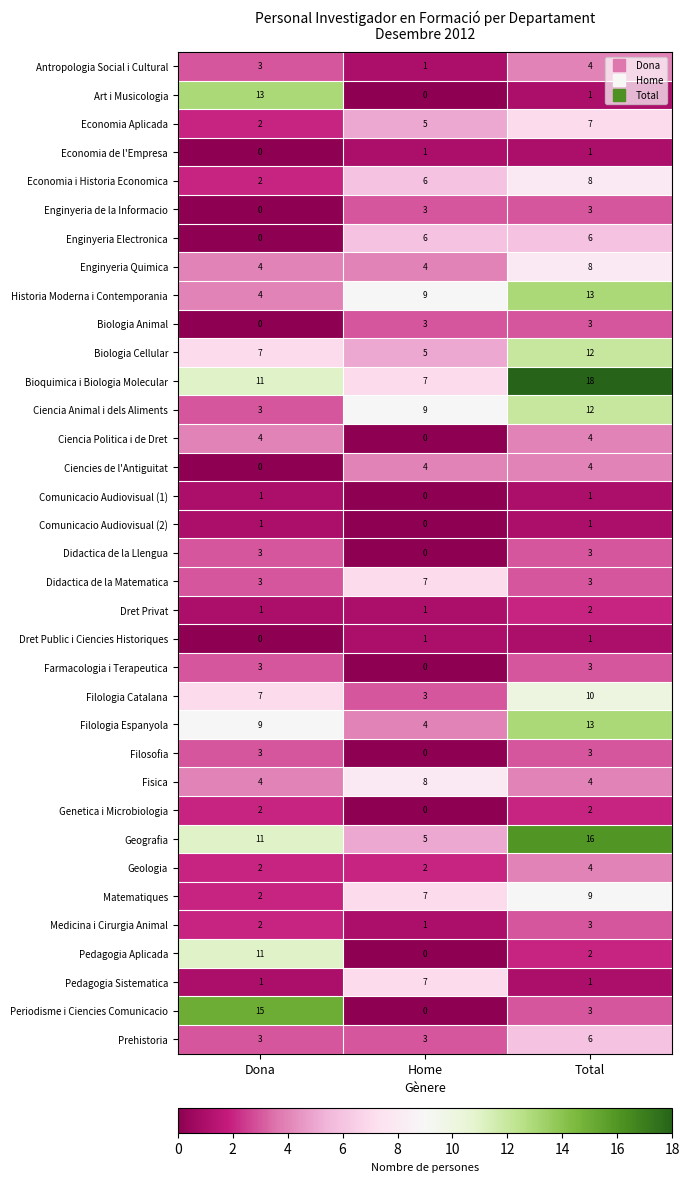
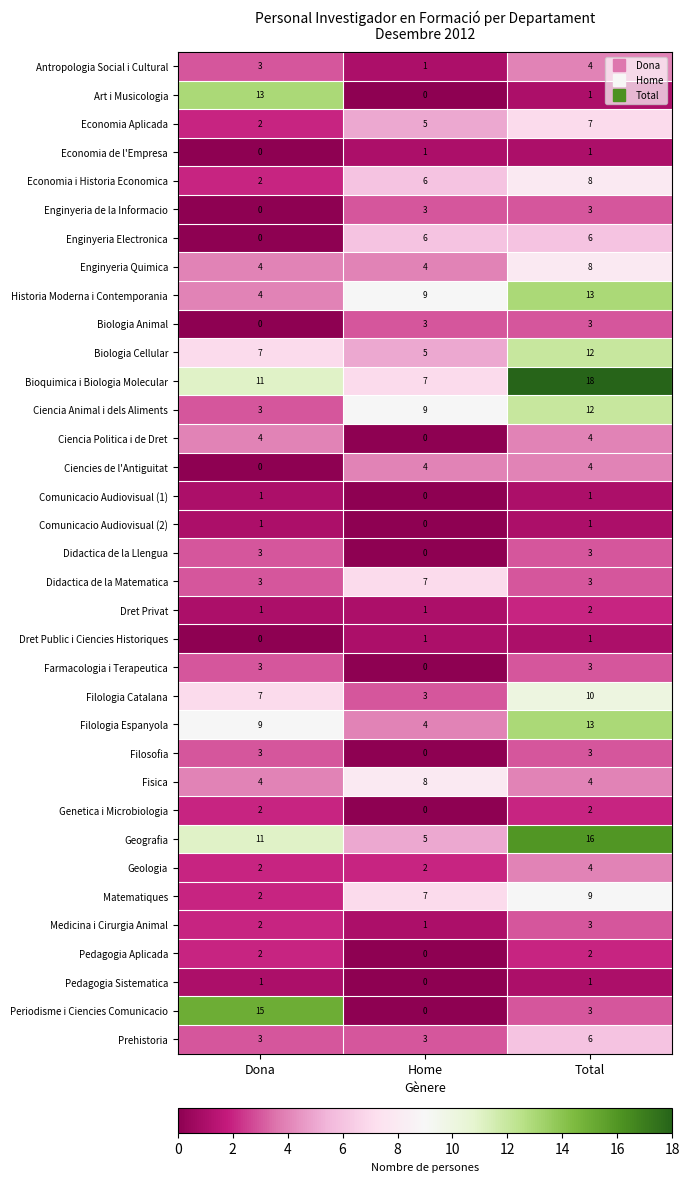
  {
    "Antropologia Social i Cultural": {
      "Dona": 3,
      "Home": 1,
      "Total": 4
    },
    "Art i Musicologia": {
      "Dona": 13,
      "Home": 0,
      "Total": 1
    },
    "Economia Aplicada": {
      "Dona": 2,
      "Home": 5,
      "Total": 7
    },
    "Economia de l'Empresa": {
      "Dona": 0,
      "Home": 1,
      "Total": 1
    },
    "Economia i Historia Economica": {
      "Dona": 2,
      "Home": 6,
      "Total": 8
    },
    "Enginyeria de la Informacio": {
      "Dona": 0,
      "Home": 3,
      "Total": 3
    },
    "Enginyeria Electronica": {
      "Dona": 0,
      "Home": 6,
      "Total": 6
    },
    "Enginyeria Quimica": {
      "Dona": 4,
      "Home": 4,
      "Total": 8
    },
    "Historia Moderna i Contemporania": {
      "Dona": 4,
      "Home": 9,
      "Total": 13
    },
    "Biologia Animal": {
      "Dona": 0,
      "Home": 3,
      "Total": 3
    },
    "Biologia Cellular": {
      "Dona": 7,
      "Home": 5,
      "Total": 12
    },
    "Bioquimica i Biologia Molecular": {
      "Dona": 11,
      "Home": 7,
      "Total": 18
    },
    "Ciencia Animal i dels Aliments": {
      "Dona": 3,
      "Home": 9,
      "Total": 12
    },
    "Ciencia Politica i de Dret": {
      "Dona": 4,
      "Home": 0,
      "Total": 4
    },
    "Ciencies de l'Antiguitat": {
      "Dona": 0,
      "Home": 4,
      "Total": 4
    },
    "Comunicacio Audiovisual (1)": {
      "Dona": 1,
      "Home": 0,
      "Total": 1
    },
    "Comunicacio Audiovisual (2)": {
      "Dona": 1,
      "Home": 0,
      "Total": 1
    },
    "Didactica de la Llengua": {
      "Dona": 3,
      "Home": 0,
      "Total": 3
    },
    "Didactica de la Matematica": {
      "Dona": 3,
      "Home": 7,
      "Total": 3
    },
    "Dret Privat": {
      "Dona": 1,
      "Home": 1,
      "Total": 2
    },
    "Dret Public i Ciencies Historiques": {
      "Dona": 0,
      "Home": 1,
      "Total": 1
    },
    "Farmacologia i Terapeutica": {
      "Dona": 3,
      "Home": 0,
      "Total": 3
    },
    "Filologia Catalana": {
      "Dona": 7,
      "Home": 3,
      "Total": 10
    },
    "Filologia Espanyola": {
      "Dona": 9,
      "Home": 4,
      "Total": 13
    },
    "Filosofia": {
      "Dona": 3,
      "Home": 0,
      "Total": 3
    },
    "Fisica": {
      "Dona": 4,
      "Home": 8,
      "Total": 4
    },
    "Genetica i Microbiologia": {
      "Dona": 2,
      "Home": 0,
      "Total": 2
    },
    "Geografia": {
      "Dona": 11,
      "Home": 5,
      "Total": 16
    },
    "Geologia": {
      "Dona": 2,
      "Home": 2,
      "Total": 4
    },
    "Matematiques": {
      "Dona": 2,
      "Home": 7,
      "Total": 9
    },
    "Medicina i Cirurgia Animal": {
      "Dona": 2,
      "Home": 1,
      "Total": 3
    },
    "Pedagogia Aplicada": {
-     "Dona": 11,
+     "Dona": 2,
      "Home": 0,
      "Total": 2
    },
    "Pedagogia Sistematica": {
      "Dona": 1,
-     "Home": 7,
+     "Home": 0,
      "Total": 1
    },
    "Periodisme i Ciencies Comunicacio": {
      "Dona": 15,
      "Home": 0,
      "Total": 3
    },
    "Prehistoria": {
      "Dona": 3,
      "Home": 3,
      "Total": 6
    }
  }
